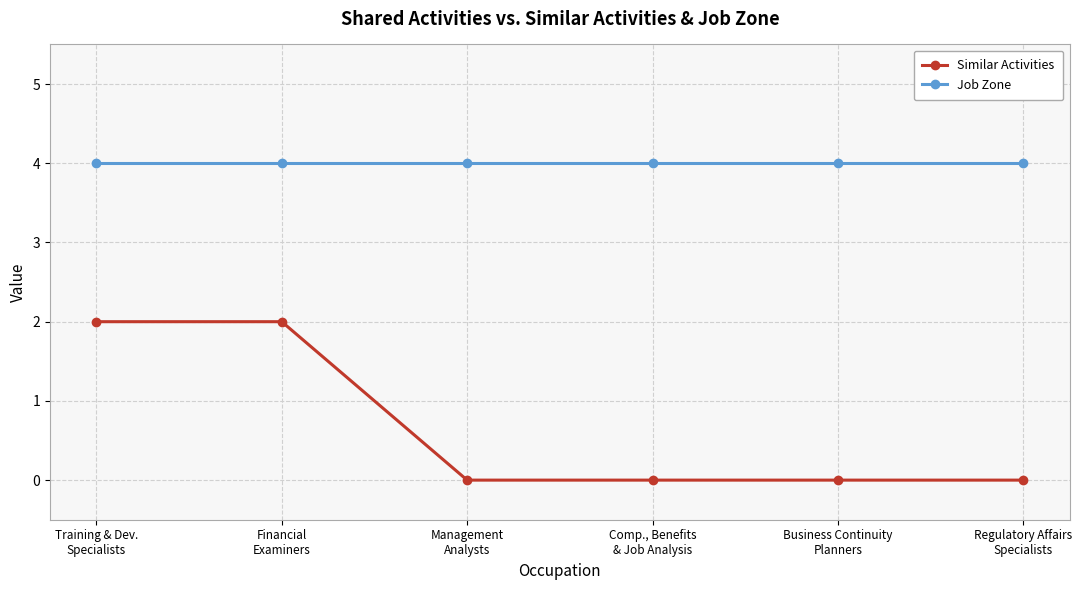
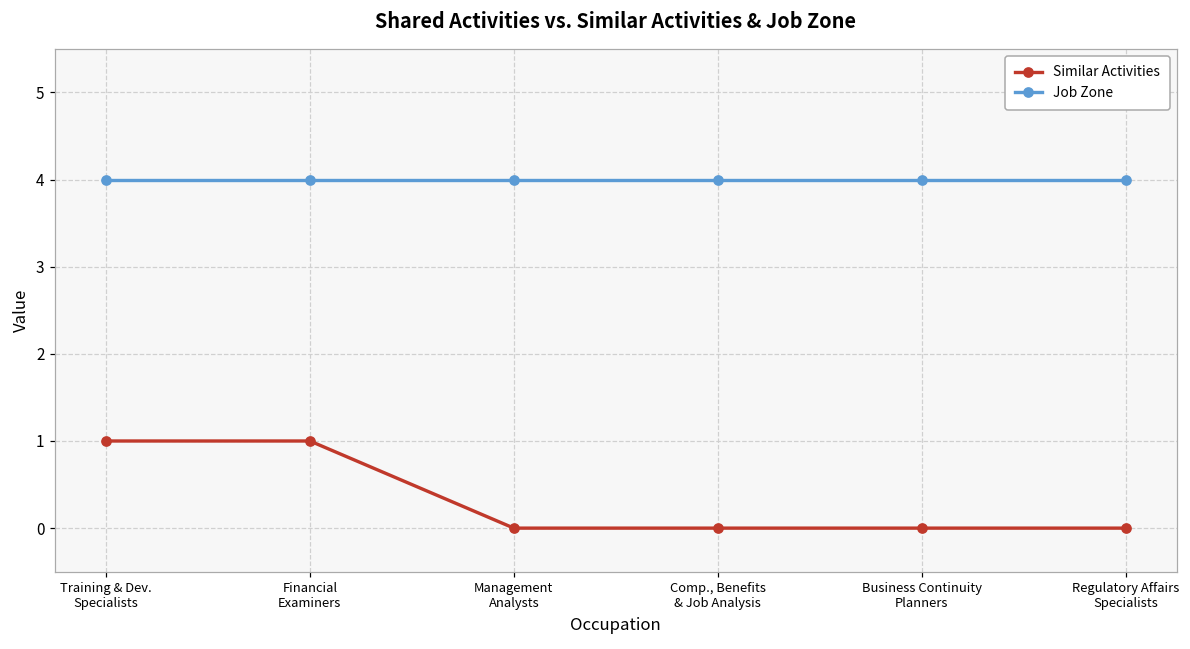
  {
    "Similar Activities": {
-     "Training & Dev. Specialists": 2,
-     "Financial Examiners": 2,
+     "Training & Dev. Specialists": 1,
+     "Financial Examiners": 1,
      "Management Analysts": 0,
      "Comp., Benefits & Job Analysis": 0,
      "Business Continuity Planners": 0,
      "Regulatory Affairs Specialists": 0
    },
    "Job Zone": {
      "Training & Dev. Specialists": 4,
      "Financial Examiners": 4,
      "Management Analysts": 4,
      "Comp., Benefits & Job Analysis": 4,
      "Business Continuity Planners": 4,
      "Regulatory Affairs Specialists": 4
    }
  }
